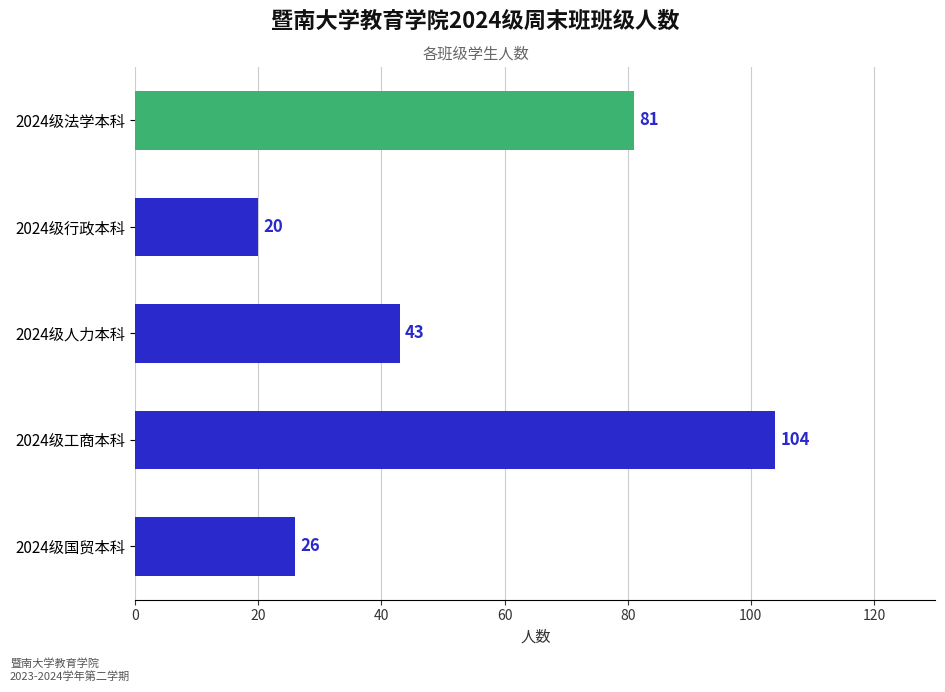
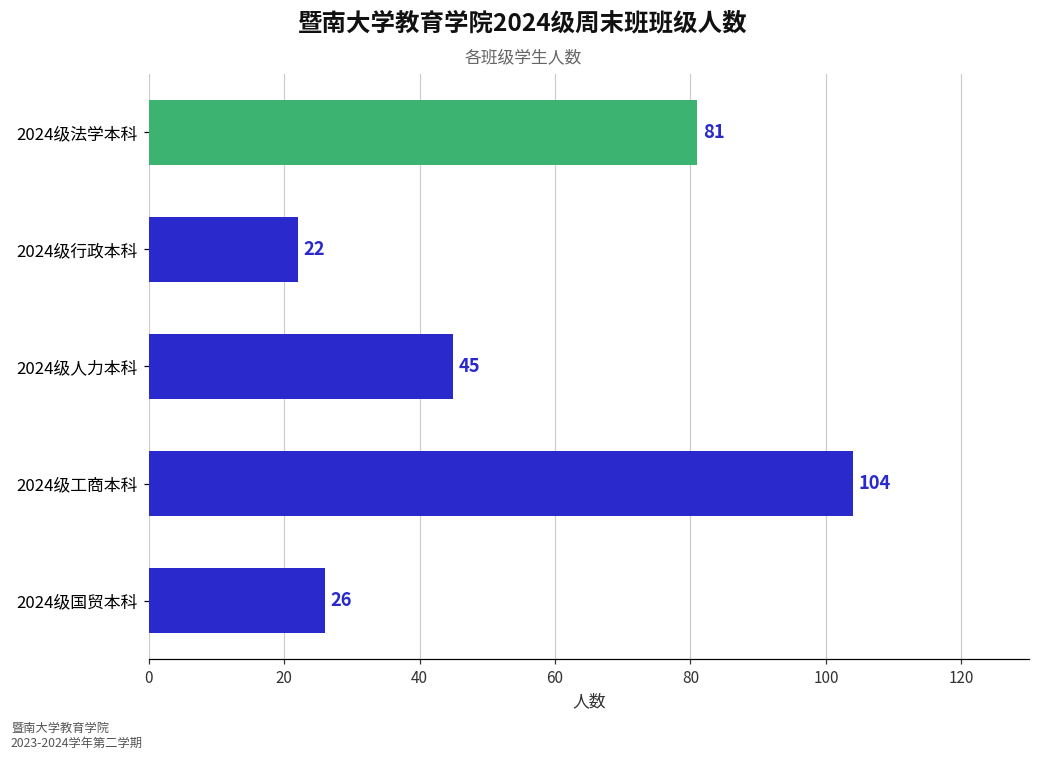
  {
    "2024级法学本科": 81,
-   "2024级行政本科": 20,
-   "2024级人力本科": 43,
+   "2024级行政本科": 22,
+   "2024级人力本科": 45,
    "2024级工商本科": 104,
    "2024级国贸本科": 26
  }
